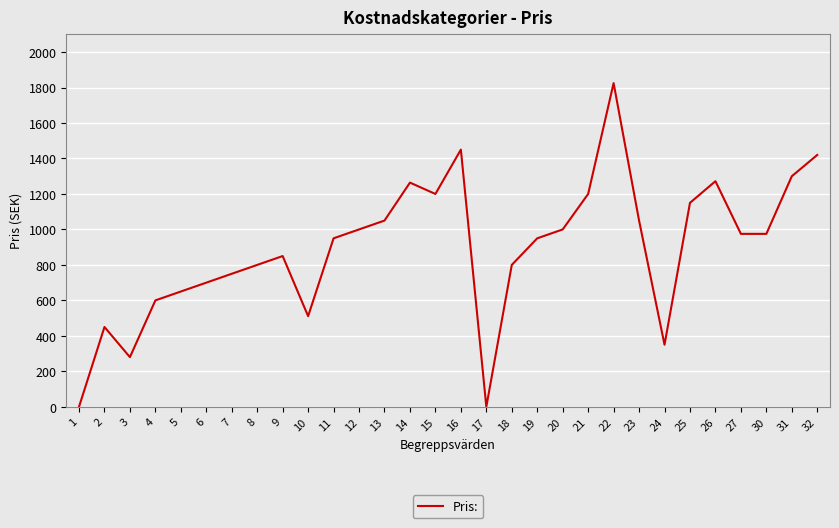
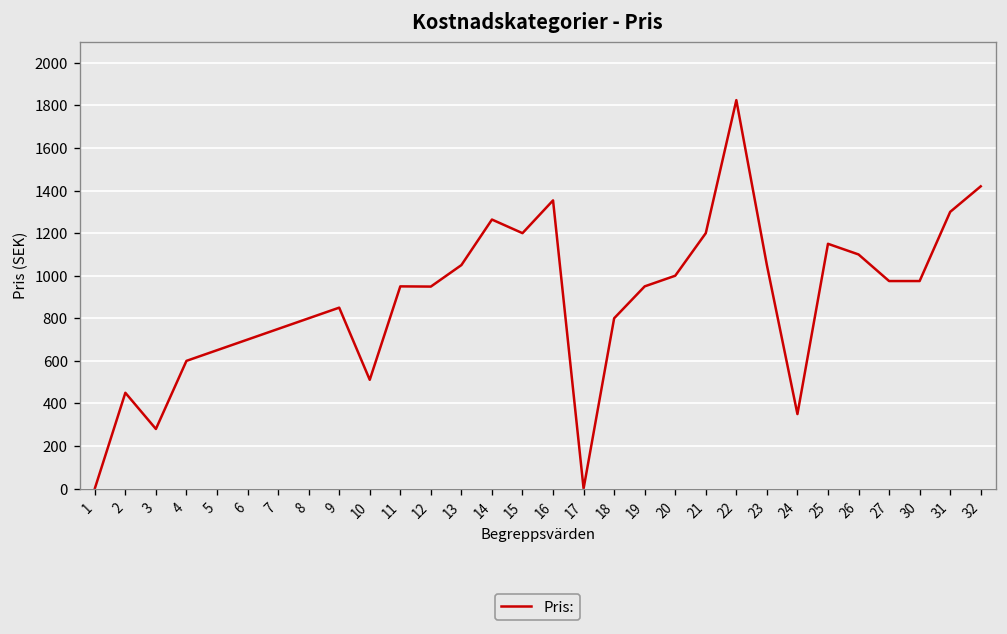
  {
    "1": 0,
    "2": 450,
    "3": 280,
    "4": 600,
    "5": 650,
    "6": 700,
    "7": 750,
    "8": 800,
    "9": 850,
    "10": 510,
    "11": 950,
-   "12": 1000,
+   "12": 950,
    "13": 1050,
    "14": 1260,
    "15": 1200,
-   "16": 1450,
+   "16": 1350,
    "17": 0,
    "18": 800,
    "19": 950,
    "20": 1000,
    "21": 1200,
    "22": 1830,
    "23": 1050,
    "24": 350,
    "25": 1150,
-   "26": 1270,
+   "26": 1100,
    "27": 980,
    "30": 980,
    "31": 1300,
    "32": 1420
  }
